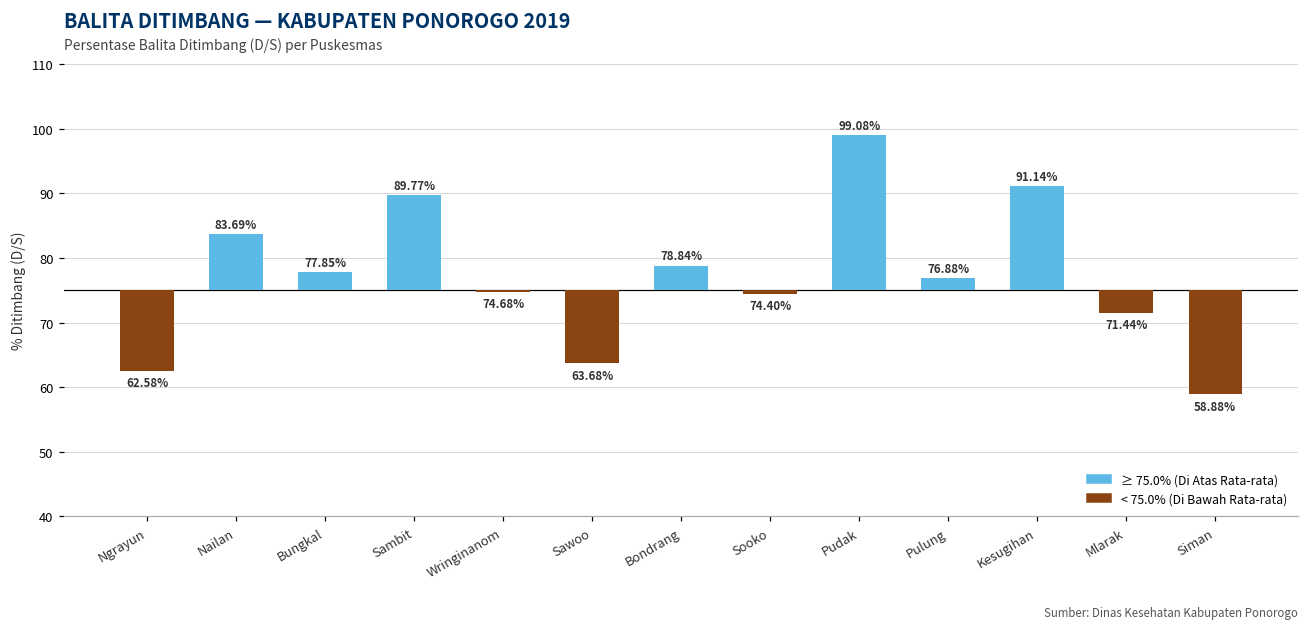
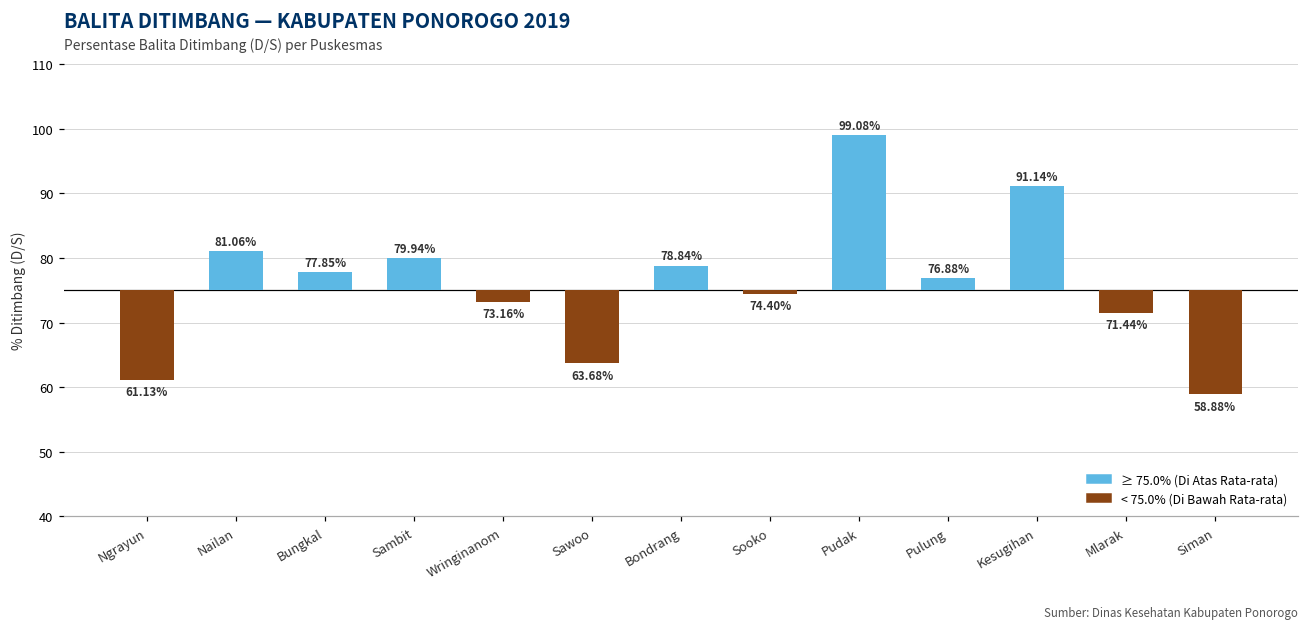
  {
-   "Ngrayun": "62.58%",
-   "Nailan": "83.69%",
-   "Sambit": "89.77%",
-   "Wringinanom": "74.68%"
+   "Ngrayun": "61.13%",
+   "Nailan": "81.06%",
+   "Sambit": "79.94%",
+   "Wringinanom": "73.16%"
  }
